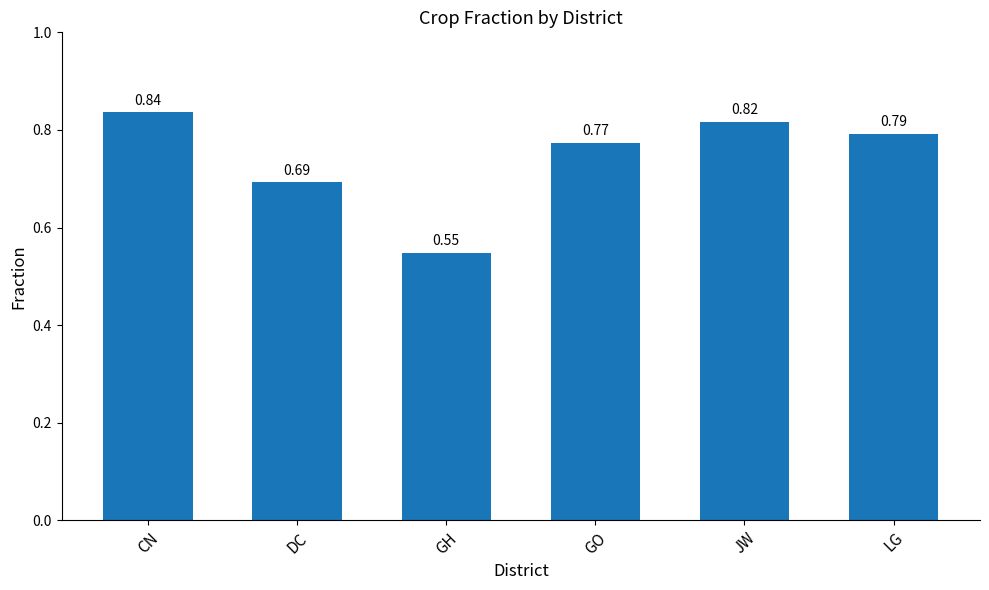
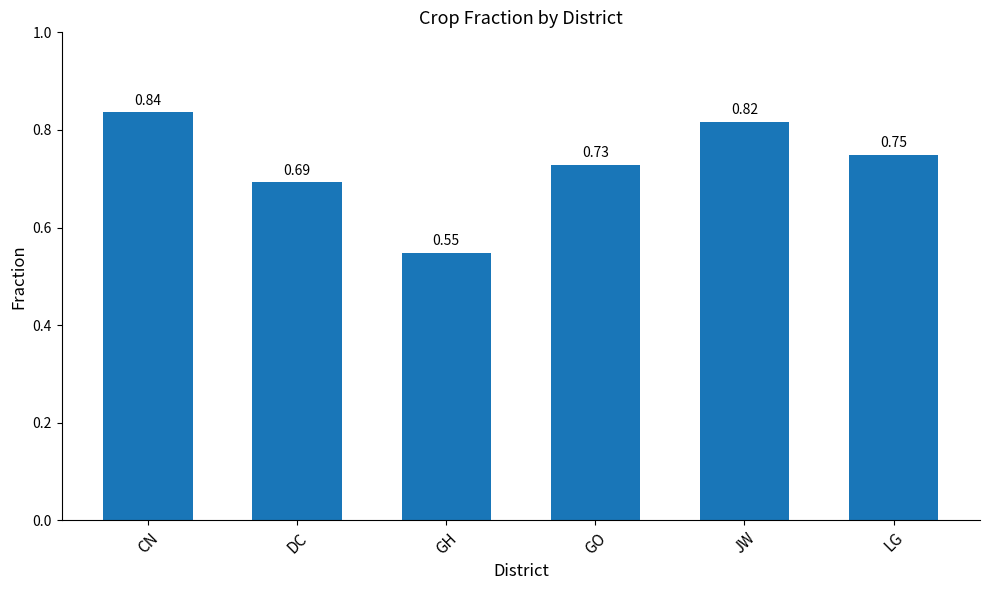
  {
    "CN": 0.84,
    "DC": 0.69,
    "GH": 0.55,
-   "GO": 0.77,
+   "GO": 0.73,
    "JW": 0.82,
-   "LG": 0.79
+   "LG": 0.75
  }
